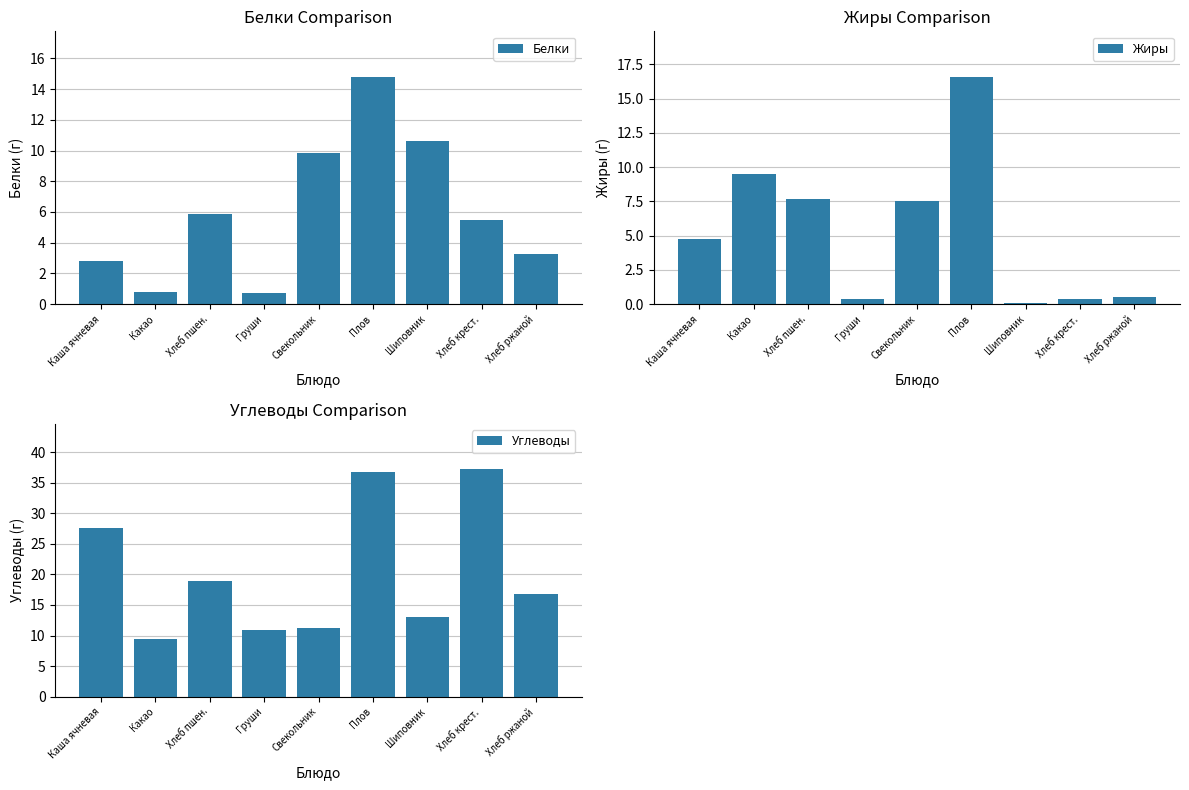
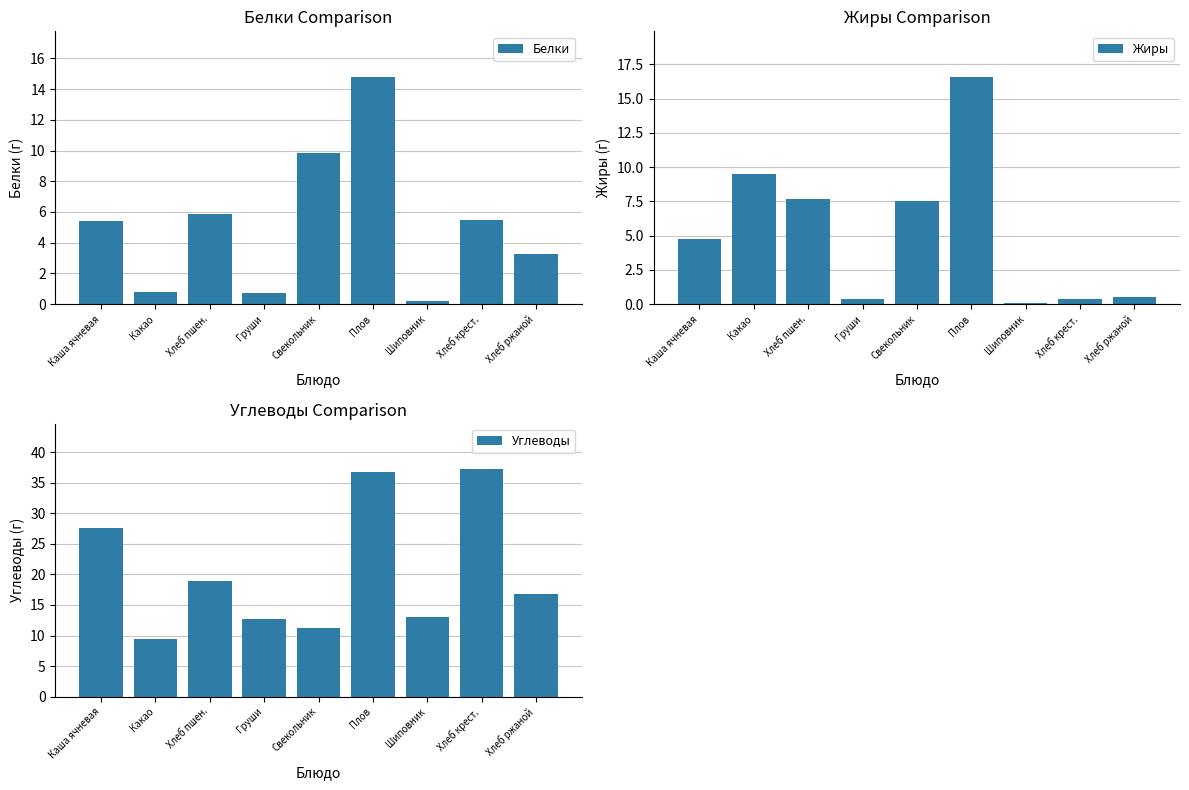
  {
    "Белки Comparison": {
-     "Каша ячневая": 2.8,
+     "Каша ячневая": 5.4,
      "Какао": 0.8,
      "Хлеб пшен.": 5.9,
      "Груши": 0.7,
      "Свекольник": 9.9,
      "Плов": 14.8,
-     "Шиповник": 10.6,
+     "Шиповник": 0.2,
      "Хлеб крест.": 5.5,
      "Хлеб ржаной": 3.3
    },
    "Жиры Comparison": {
      "Каша ячневая": 4.8,
      "Какао": 9.5,
      "Хлеб пшен.": 7.7,
      "Груши": 0.4,
      "Свекольник": 7.5,
      "Плов": 16.6,
      "Хлеб крест.": 0.4,
      "Хлеб ржаной": 0.5
    },
    "Углеводы Comparison": {
      "Каша ячневая": 28,
      "Какао": 9,
      "Хлеб пшен.": 19,
-     "Груши": 11,
+     "Груши": 13,
      "Свекольник": 11,
      "Плов": 37,
      "Шиповник": 13,
      "Хлеб крест.": 37,
      "Хлеб ржаной": 17
    }
  }
